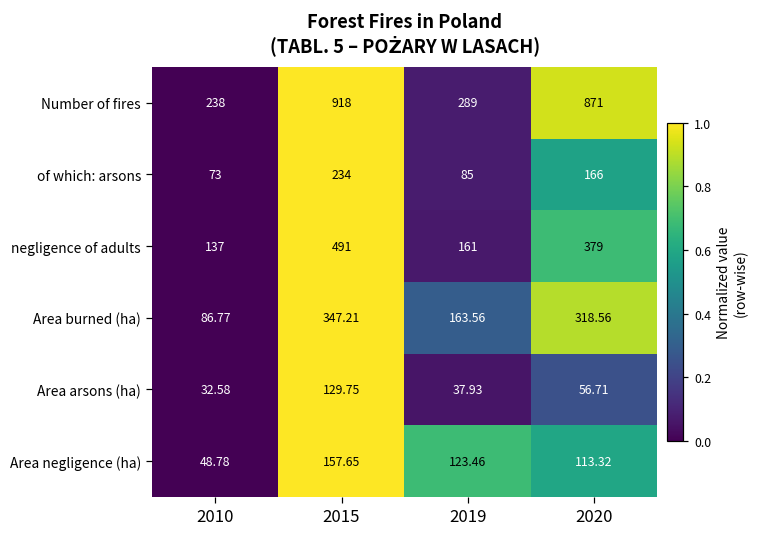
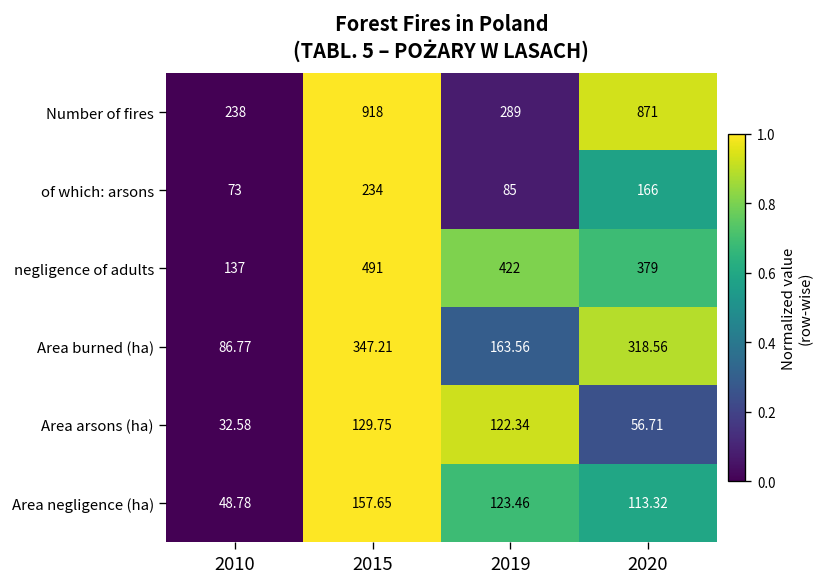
  {
    "Number of fires": {
      "2010": 238,
      "2015": 918,
      "2019": 289,
      "2020": 871
    },
    "of which: arsons": {
      "2010": 73,
      "2015": 234,
      "2019": 85,
      "2020": 166
    },
    "negligence of adults": {
      "2010": 137,
      "2015": 491,
-     "2019": 161,
+     "2019": 422,
      "2020": 379
    },
    "Area burned (ha)": {
      "2010": 86.77,
      "2015": 347.21,
      "2019": 163.56,
      "2020": 318.56
    },
    "Area arsons (ha)": {
      "2010": 32.58,
      "2015": 129.75,
-     "2019": 37.93,
+     "2019": 122.34,
      "2020": 56.71
    },
    "Area negligence (ha)": {
      "2010": 48.78,
      "2015": 157.65,
      "2019": 123.46,
      "2020": 113.32
    }
  }
